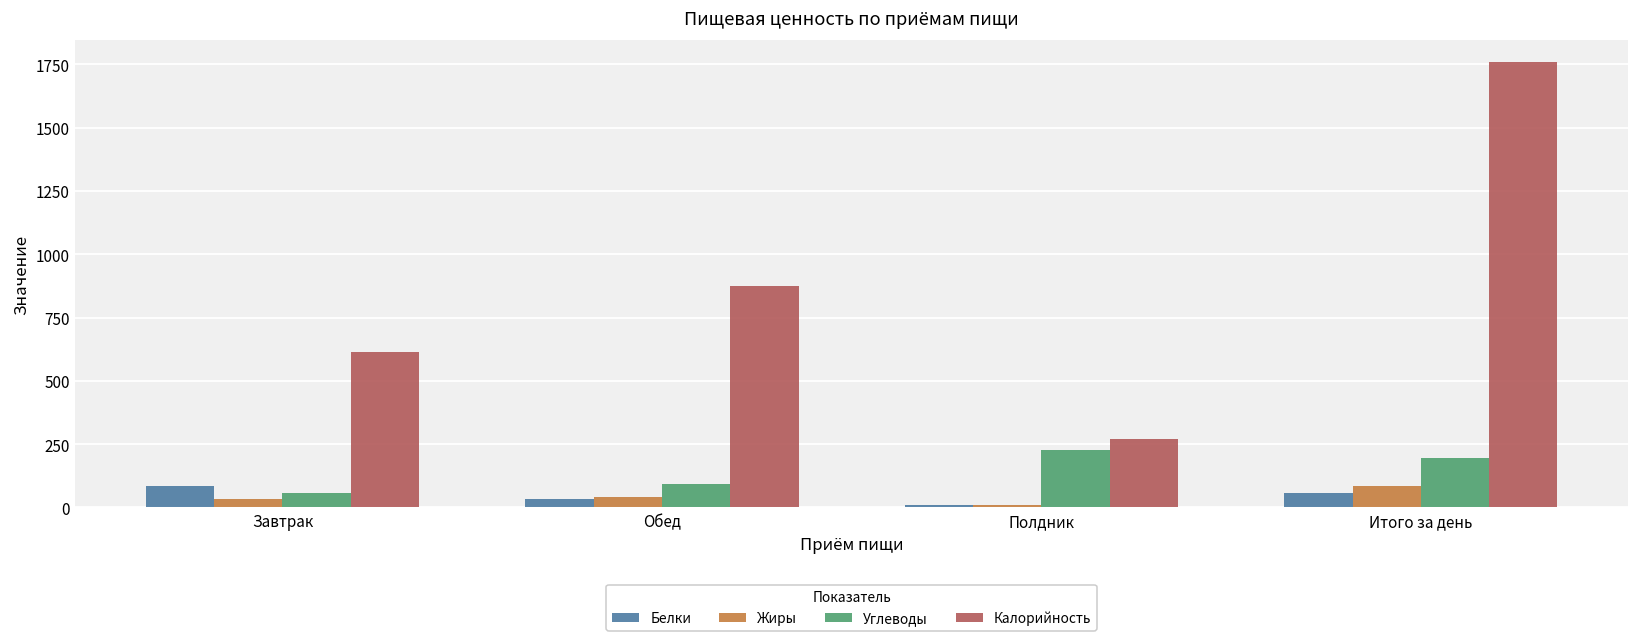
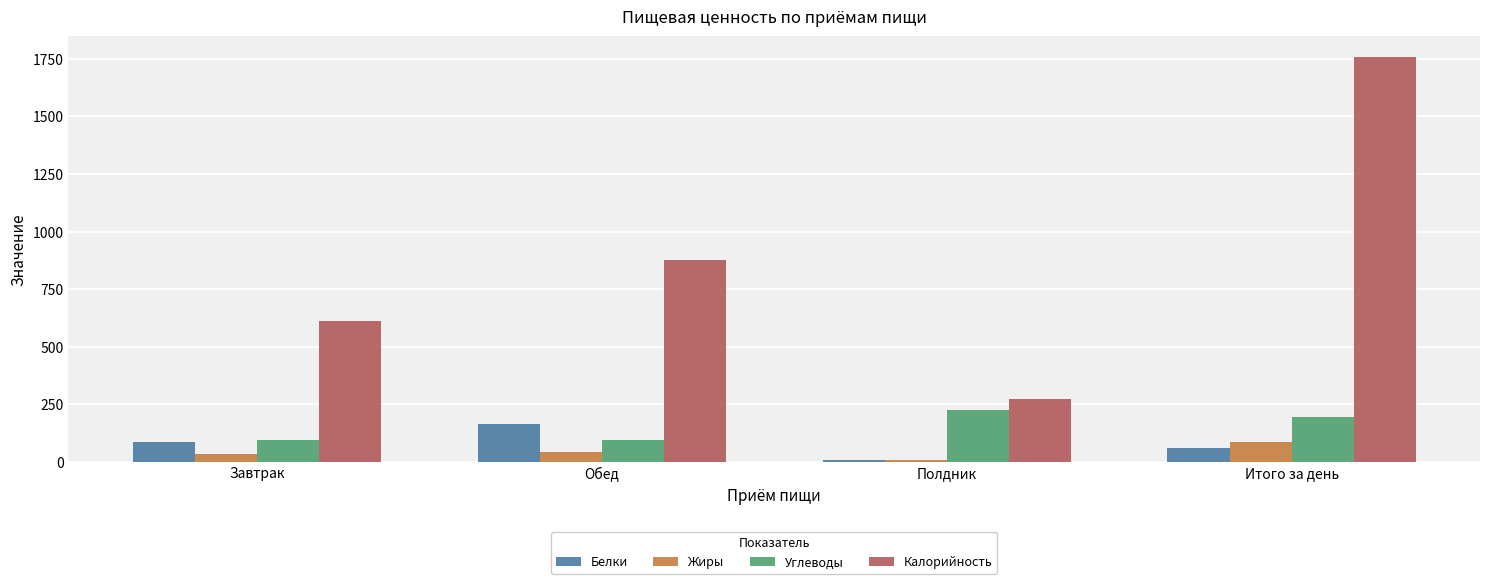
  {
    "Белки": {
      "Завтрак": 80,
-     "Обед": 30,
+     "Обед": 160,
      "Итого за день": 60
    },
    "Углеводы": {
-     "Завтрак": 60,
+     "Завтрак": 90,
      "Обед": 90,
      "Полдник": 230,
      "Итого за день": 190
    }
  }
